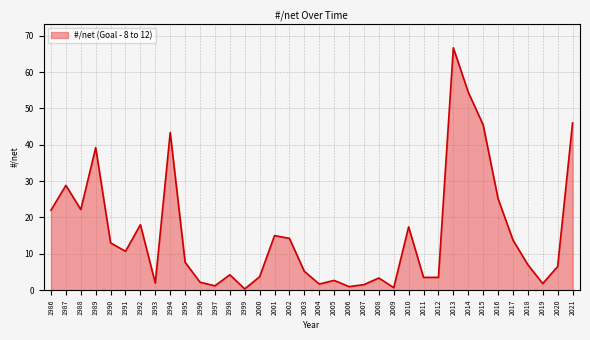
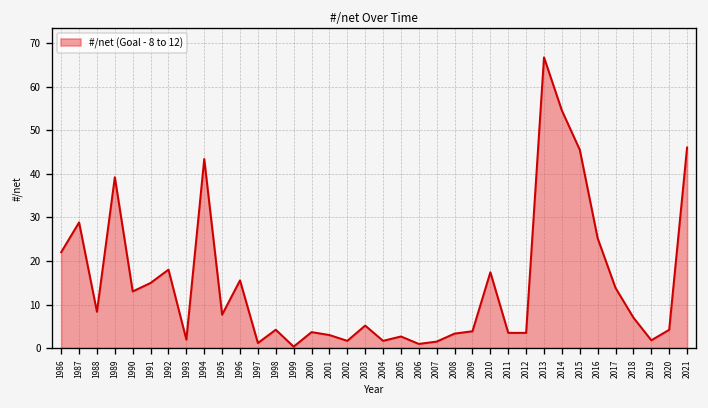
  {
    "1986": 22,
    "1987": 29,
-   "1988": 22,
+   "1988": 8,
    "1989": 39,
    "1990": 13,
-   "1991": 11,
+   "1991": 15,
    "1992": 18,
    "1993": 2,
    "1994": 43,
    "1995": 8,
-   "1996": 2,
+   "1996": 16,
    "1997": 1,
    "1998": 4,
    "1999": 0,
    "2000": 4,
-   "2001": 15,
-   "2002": 14,
+   "2001": 3,
+   "2002": 2,
    "2003": 5,
    "2004": 2,
    "2005": 3,
    "2006": 1,
    "2007": 2,
    "2008": 3,
-   "2009": 1,
+   "2009": 4,
    "2010": 17,
    "2011": 4,
    "2012": 4,
    "2013": 67,
    "2014": 55,
    "2015": 46,
    "2016": 25,
    "2017": 14,
    "2018": 7,
    "2019": 2,
-   "2020": 7,
+   "2020": 4,
    "2021": 46
  }
